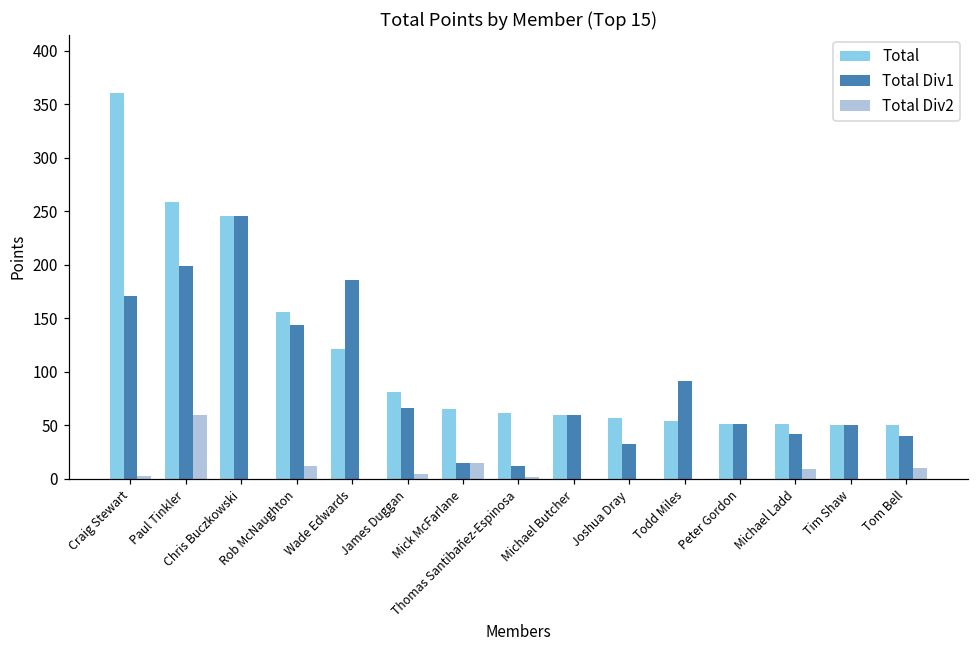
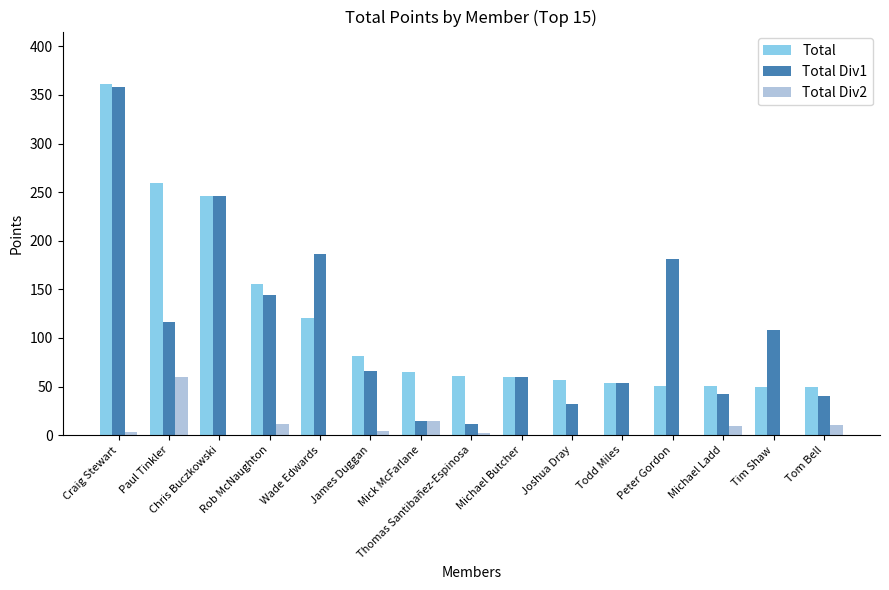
  {
    "Total Div1": {
-     "Craig Stewart": 170,
-     "Paul Tinkler": 200,
+     "Craig Stewart": 360,
+     "Paul Tinkler": 120,
      "Chris Buczkowski": 250,
      "Rob McNaughton": 140,
      "Wade Edwards": 190,
      "James Duggan": 70,
      "Mick McFarlane": 20,
      "Thomas Santibañez-Espinosa": 10,
      "Michael Butcher": 60,
      "Joshua Dray": 30,
-     "Todd Miles": 90,
-     "Peter Gordon": 50,
+     "Todd Miles": 50,
+     "Peter Gordon": 180,
      "Michael Ladd": 40,
-     "Tim Shaw": 50,
+     "Tim Shaw": 110,
      "Tom Bell": 40
    }
  }
